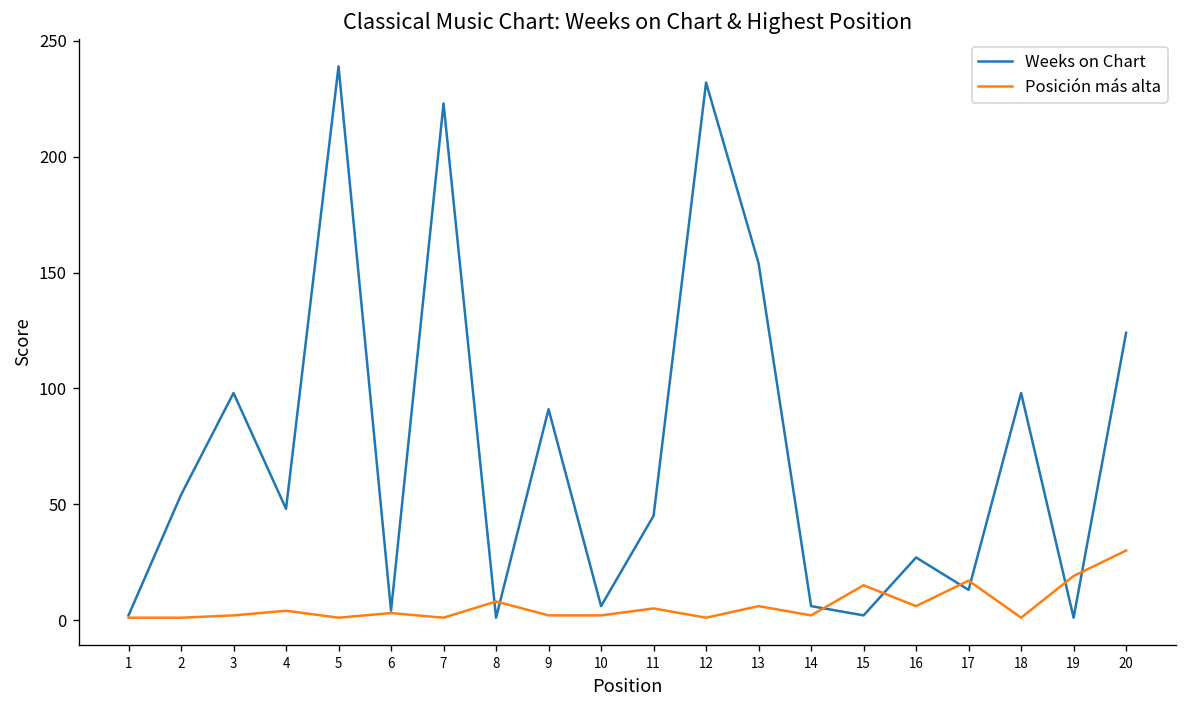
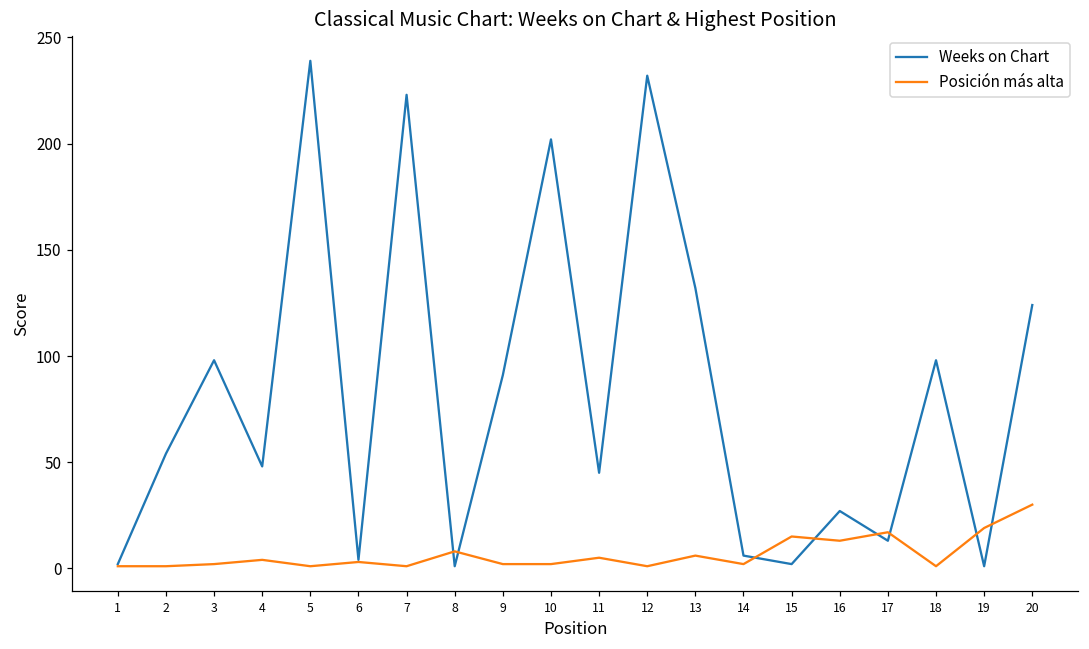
  {
    "Weeks on Chart": {
      "2": 54,
      "3": 98,
      "4": 48,
      "5": 239,
      "7": 223,
      "8": 1,
      "9": 91,
-     "10": 6,
+     "10": 202,
      "11": 45,
      "12": 232,
-     "13": 154,
+     "13": 132,
      "14": 6,
      "15": 2,
      "16": 27,
      "17": 13,
      "18": 98,
      "19": 1,
      "20": 124
    },
    "Posición más alta": {
      "2": 1,
      "3": 2,
      "4": 4,
      "5": 1,
      "7": 1,
      "8": 8,
      "9": 2,
      "10": 2,
      "11": 5,
      "12": 1,
      "13": 6,
      "14": 2,
      "15": 15,
-     "16": 6,
+     "16": 13,
      "17": 17,
      "18": 1,
      "19": 19,
      "20": 30
    }
  }
